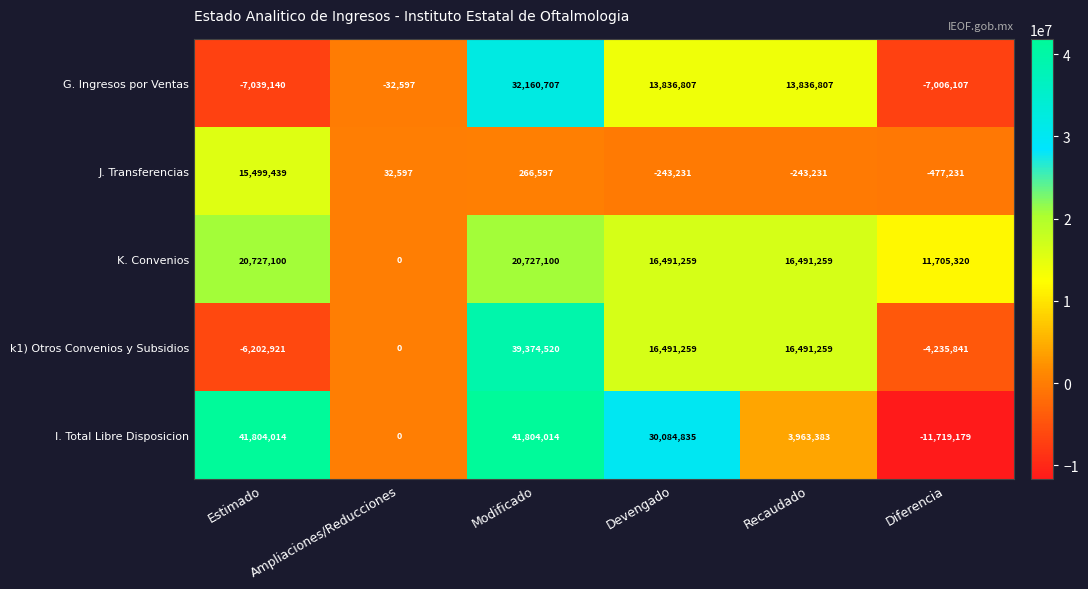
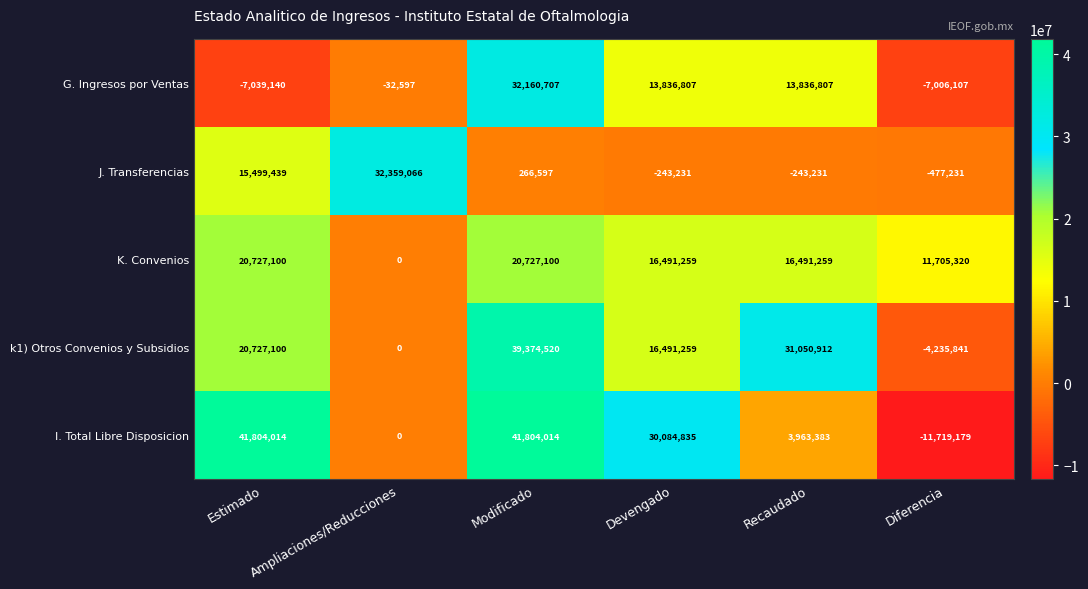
  {
    "G. Ingresos por Ventas": {
      "Estimado": "-7,039,140",
      "Ampliaciones/Reducciones": "-32,597",
      "Modificado": "32,160,707",
      "Devengado": "13,836,807",
      "Recaudado": "13,836,807",
      "Diferencia": "-7,006,107"
    },
    "J. Transferencias": {
      "Estimado": "15,499,439",
-     "Ampliaciones/Reducciones": "32,597",
+     "Ampliaciones/Reducciones": "32,359,066",
      "Modificado": "266,597",
      "Devengado": "-243,231",
      "Recaudado": "-243,231",
      "Diferencia": "-477,231"
    },
    "K. Convenios": {
      "Estimado": "20,727,100",
      "Ampliaciones/Reducciones": "0",
      "Modificado": "20,727,100",
      "Devengado": "16,491,259",
      "Recaudado": "16,491,259",
      "Diferencia": "11,705,320"
    },
    "k1) Otros Convenios y Subsidios": {
-     "Estimado": "-6,202,921",
+     "Estimado": "20,727,100",
      "Ampliaciones/Reducciones": "0",
      "Modificado": "39,374,520",
      "Devengado": "16,491,259",
-     "Recaudado": "16,491,259",
+     "Recaudado": "31,050,912",
      "Diferencia": "-4,235,841"
    },
    "I. Total Libre Disposicion": {
      "Estimado": "41,804,014",
      "Ampliaciones/Reducciones": "0",
      "Modificado": "41,804,014",
      "Devengado": "30,084,835",
      "Recaudado": "3,963,383",
      "Diferencia": "-11,719,179"
    }
  }
